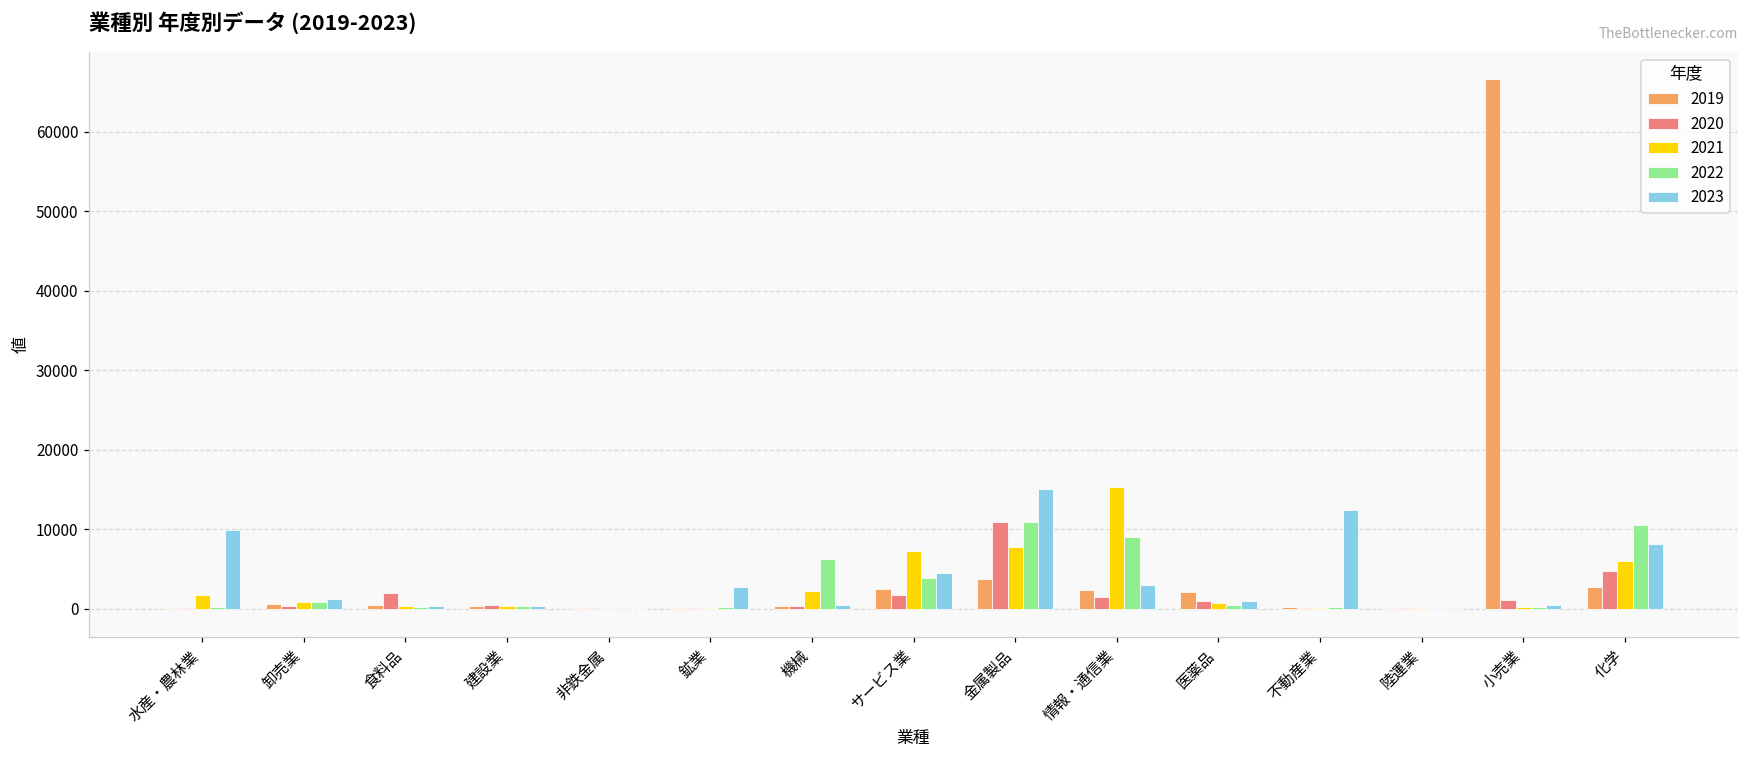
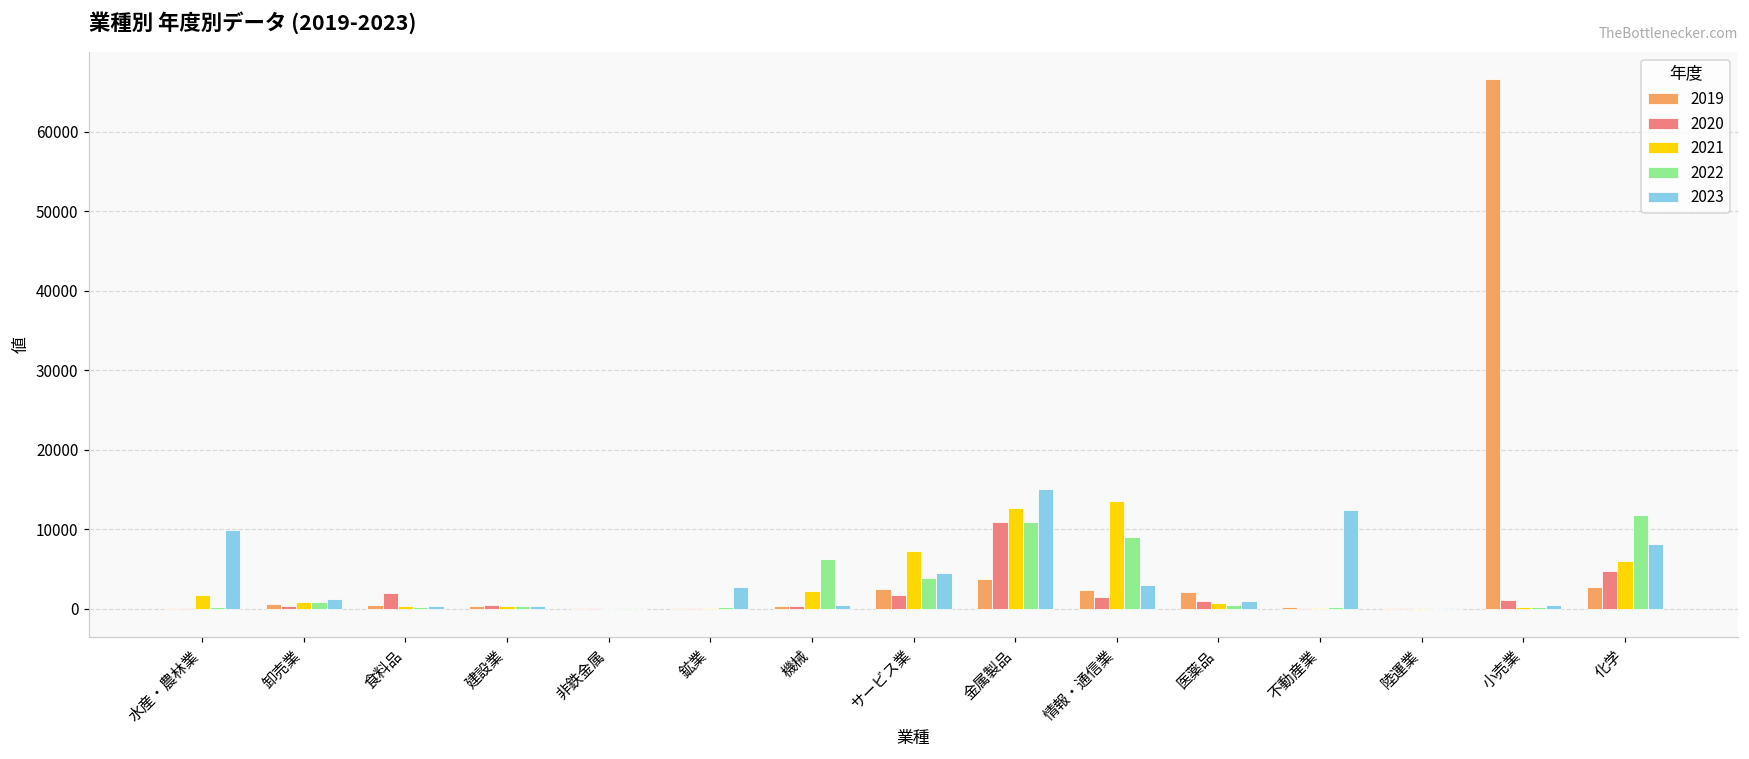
  {
    "2021": {
      "水産・農林業": 2000,
      "卸売業": 1000,
      "機械": 2000,
      "サービス業": 7000,
-     "金属製品": 8000,
-     "情報・通信業": 15000,
+     "金属製品": 13000,
+     "情報・通信業": 14000,
      "医薬品": 1000,
      "化学": 6000
    },
    "2022": {
      "卸売業": 1000,
      "建設業": 0,
      "機械": 6000,
      "サービス業": 4000,
      "金属製品": 11000,
      "情報・通信業": 9000,
      "医薬品": 0,
-     "化学": 11000
+     "化学": 12000
    },
    "2023": {
      "水産・農林業": 10000,
      "卸売業": 1000,
      "建設業": 0,
      "鉱業": 3000,
      "機械": 0,
      "サービス業": 4000,
      "金属製品": 15000,
      "情報・通信業": 3000,
      "医薬品": 1000,
      "不動産業": 12000,
      "小売業": 0,
      "化学": 8000
    }
  }
